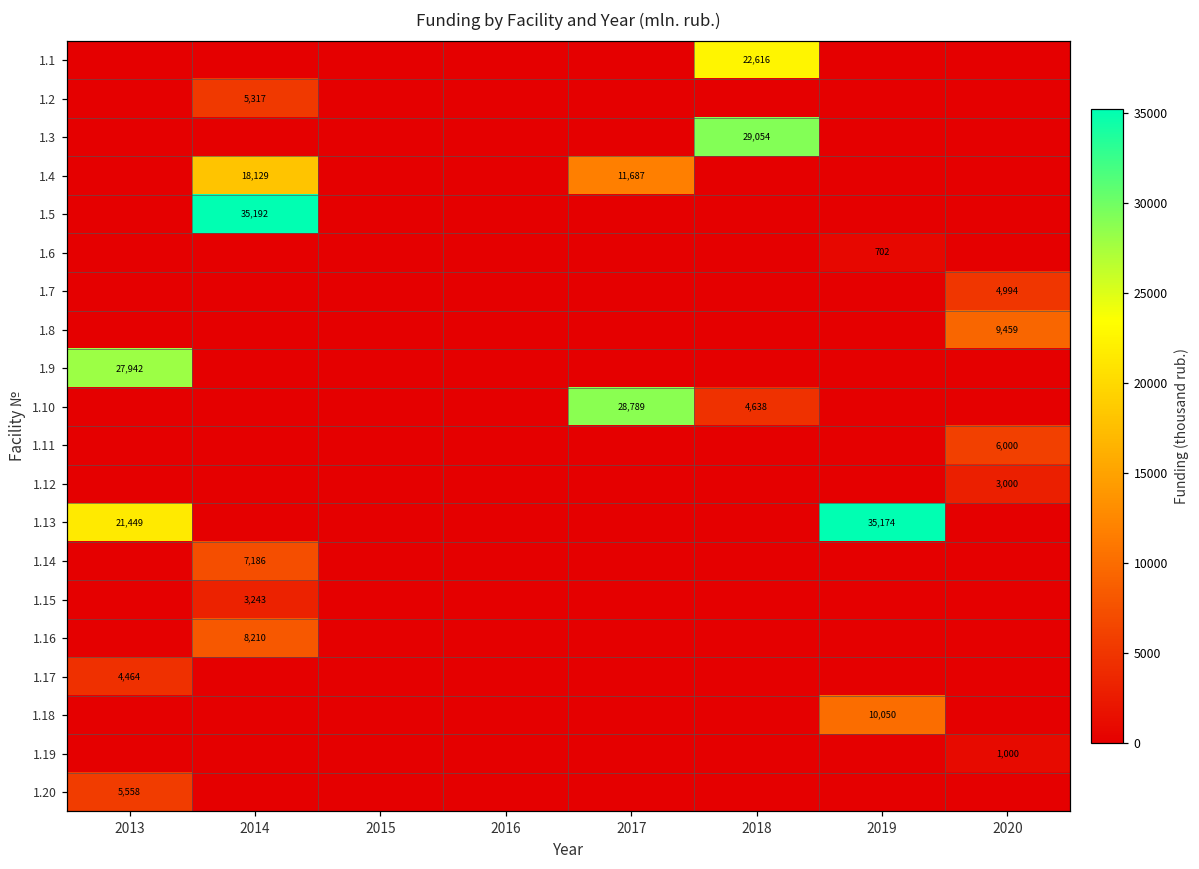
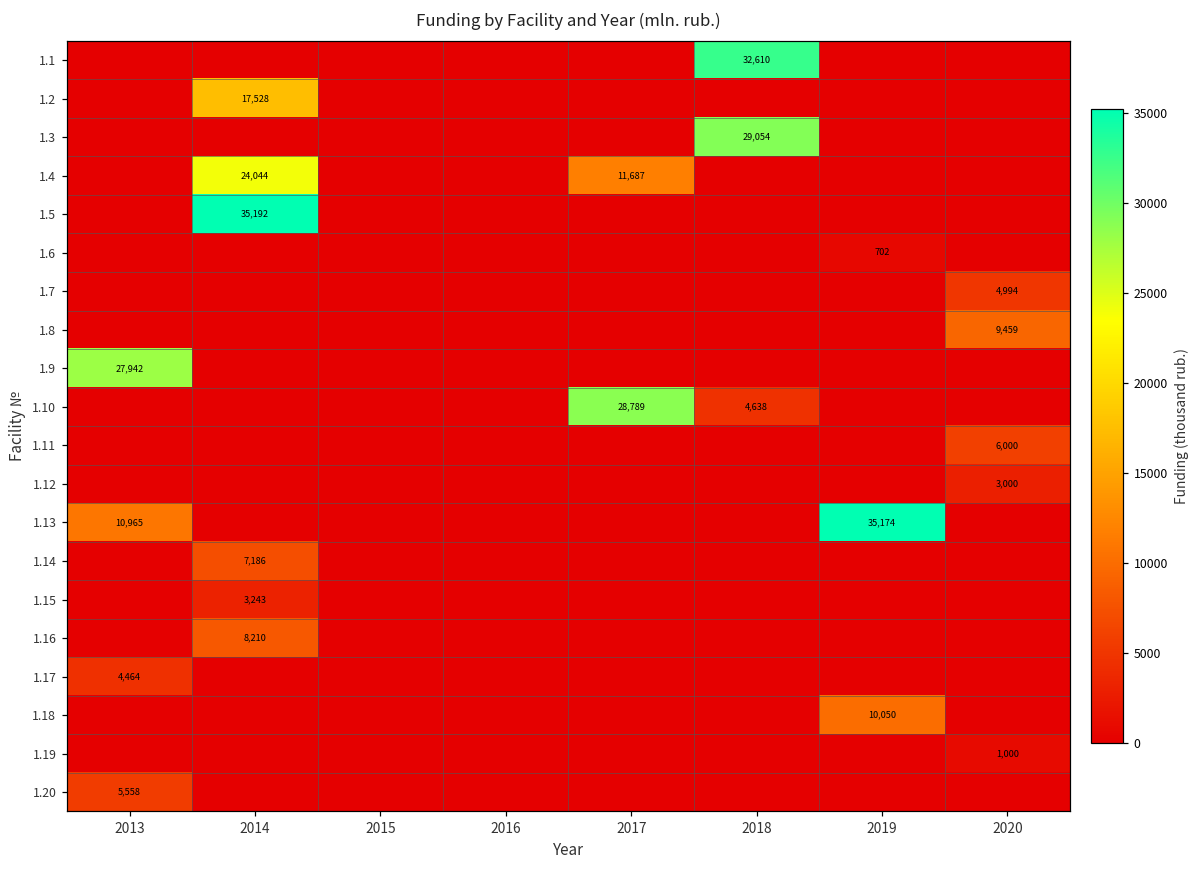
  {
    "1.1": {
-     "2018": "22,616"
+     "2018": "32,610"
    },
    "1.2": {
-     "2014": "5,317"
+     "2014": "17,528"
    },
    "1.3": {
      "2018": "29,054"
    },
    "1.4": {
-     "2014": "18,129",
+     "2014": "24,044",
      "2017": "11,687"
    },
    "1.5": {
      "2014": "35,192"
    },
    "1.6": {
      "2019": "702"
    },
    "1.7": {
      "2020": "4,994"
    },
    "1.8": {
      "2020": "9,459"
    },
    "1.9": {
      "2013": "27,942"
    },
    "1.10": {
      "2017": "28,789",
      "2018": "4,638"
    },
    "1.11": {
      "2020": "6,000"
    },
    "1.12": {
      "2020": "3,000"
    },
    "1.13": {
-     "2013": "21,449",
+     "2013": "10,965",
      "2019": "35,174"
    },
    "1.14": {
      "2014": "7,186"
    },
    "1.15": {
      "2014": "3,243"
    },
    "1.16": {
      "2014": "8,210"
    },
    "1.17": {
      "2013": "4,464"
    },
    "1.18": {
      "2019": "10,050"
    },
    "1.19": {
      "2020": "1,000"
    },
    "1.20": {
      "2013": "5,558"
    }
  }
